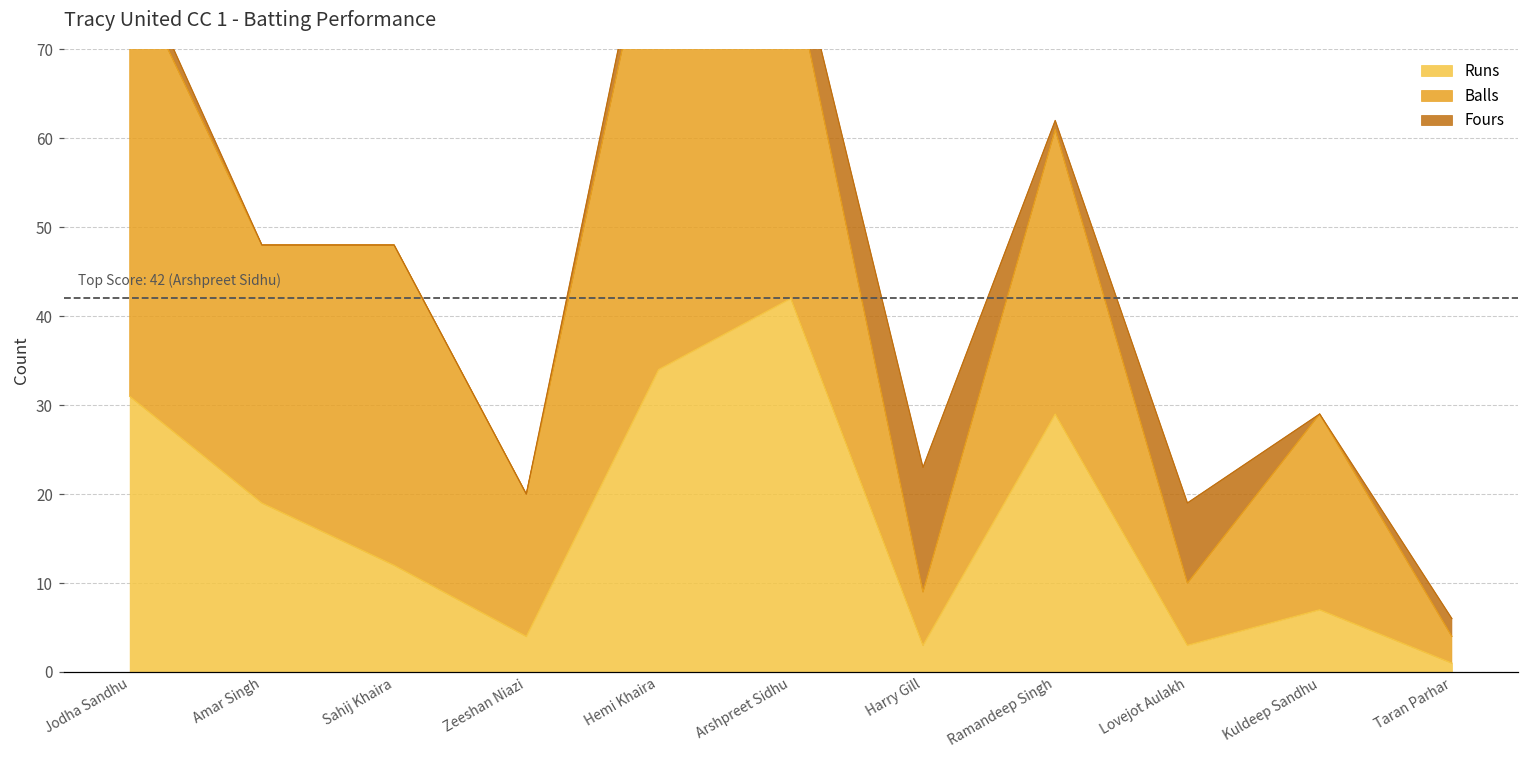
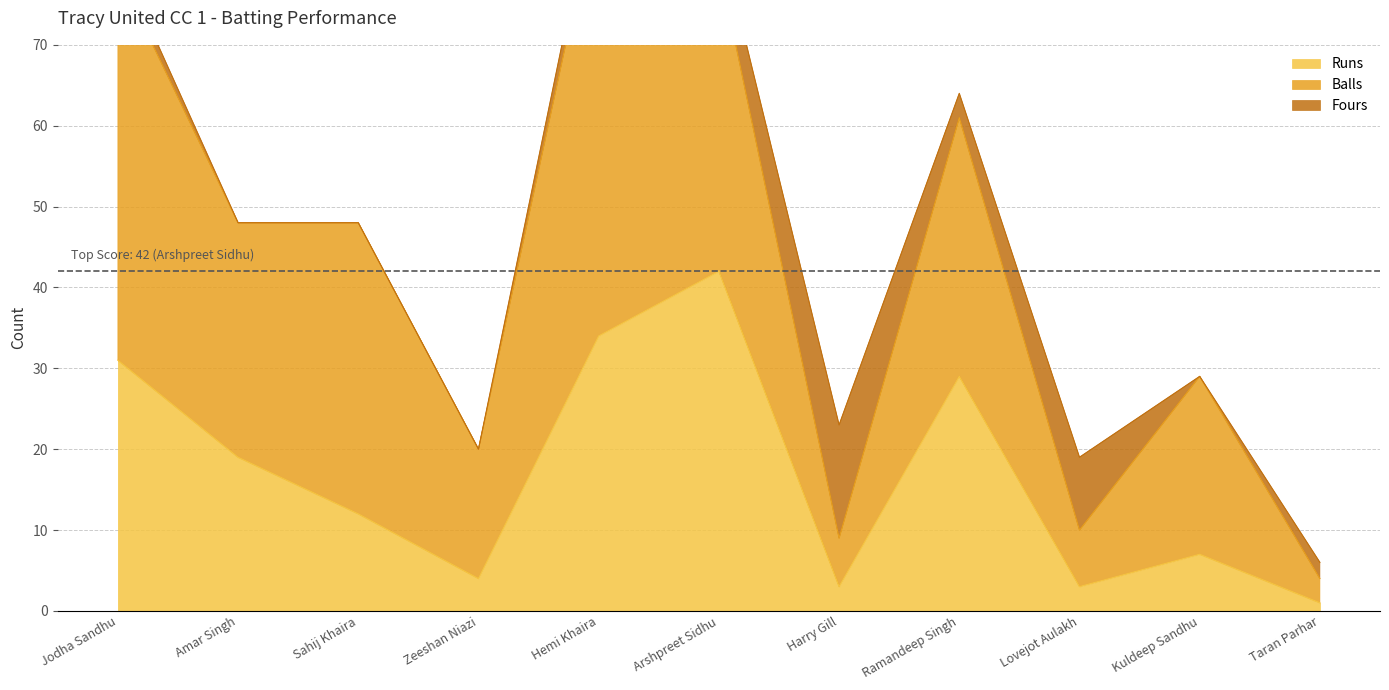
  {
    "Fours": {
      "Harry Gill": 14,
-     "Ramandeep Singh": 1,
+     "Ramandeep Singh": 3,
      "Lovejot Aulakh": 9,
      "Taran Parhar": 2
    }
  }
